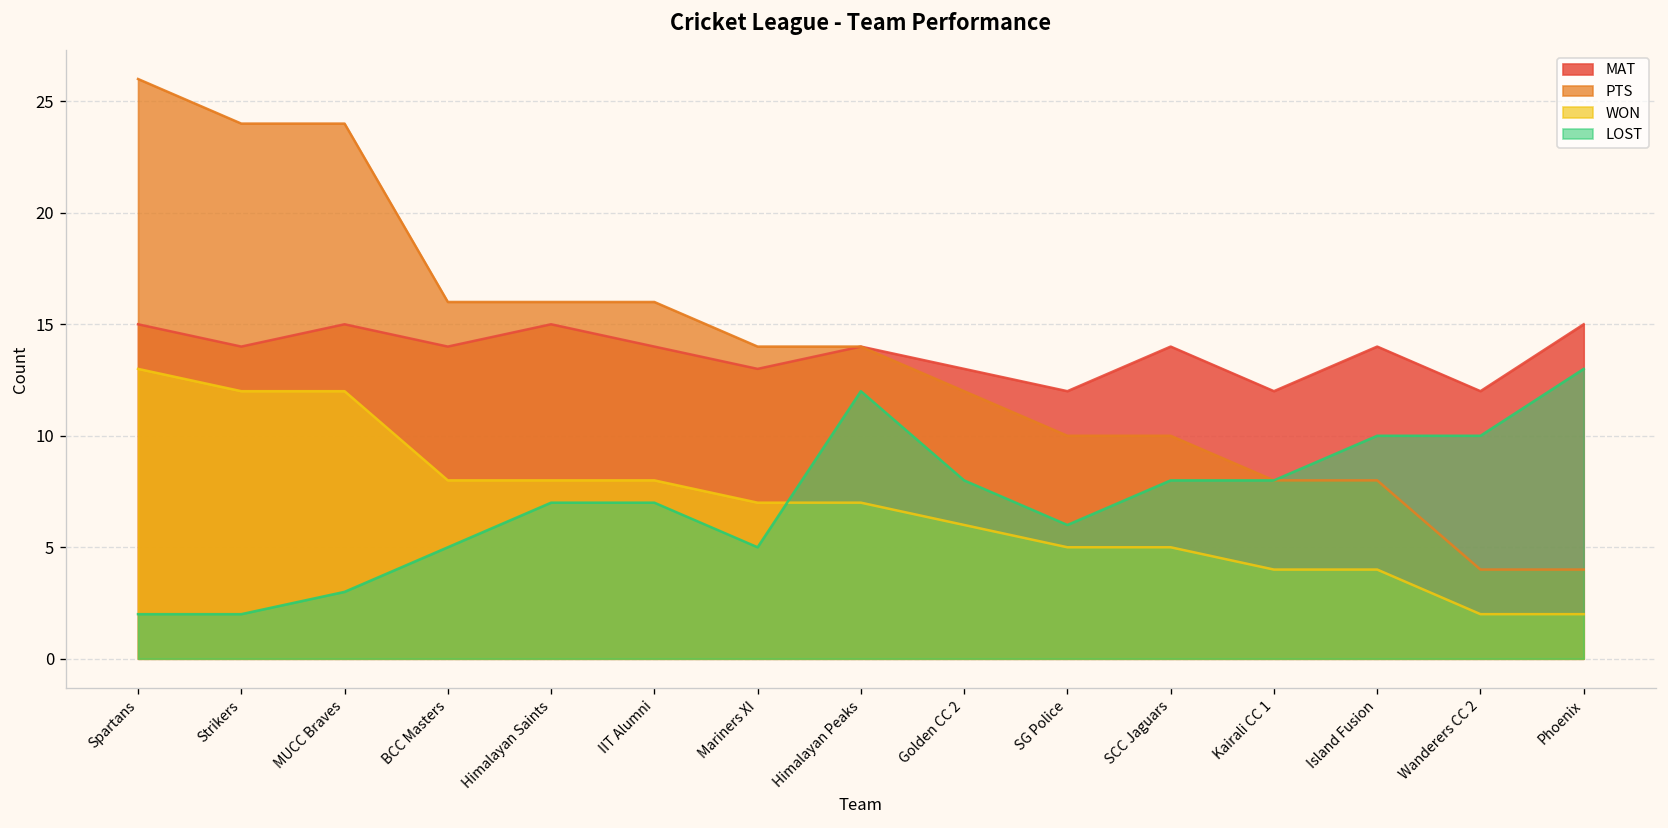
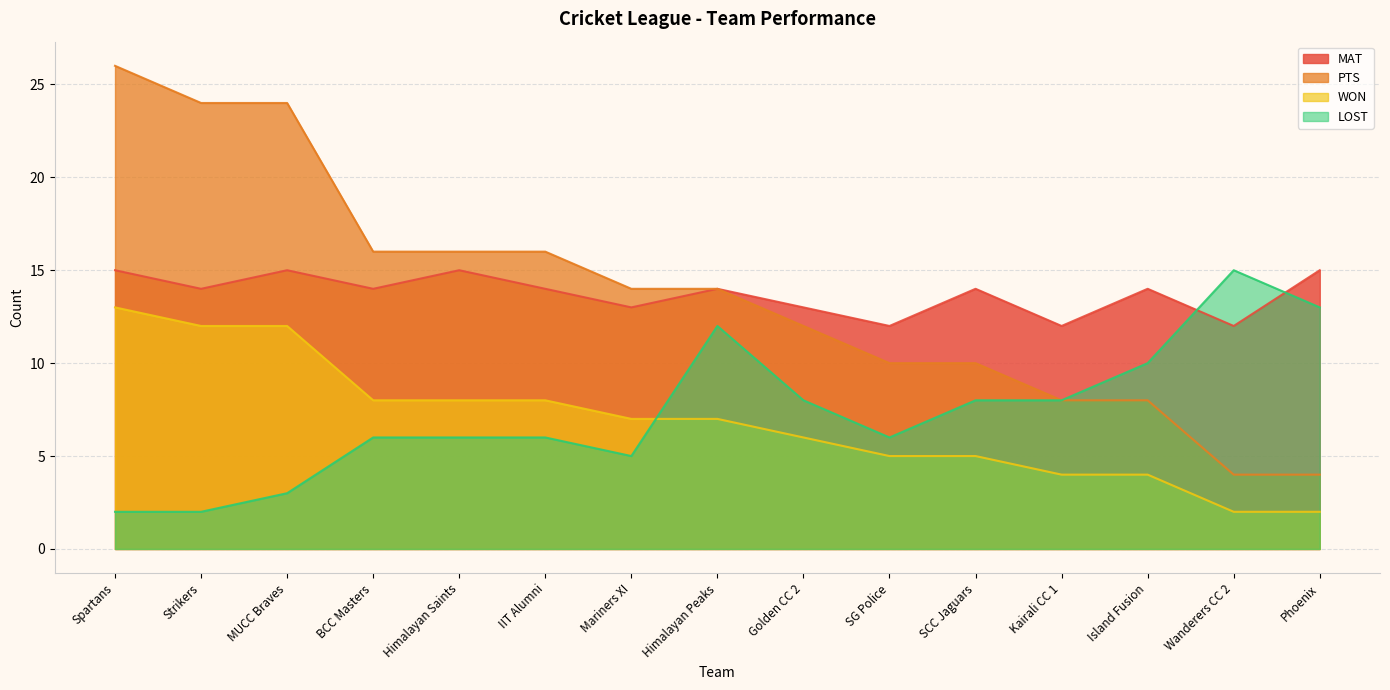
  {
    "WON": {
      "Spartans": 13,
      "Strikers": 12,
      "MUCC Braves": 12,
      "BCC Masters": 8,
      "Himalayan Saints": 8,
      "IIT Alumni": 8,
      "Mariners XI": 7,
      "Himalayan Peaks": 7,
      "Golden CC 2": 6,
      "SG Police": 5,
      "SCC Jaguars": 5,
      "Kairali CC 1": 4,
      "Island Fusion": 4,
      "Wanderers CC 2": 2,
      "Phoenix": 2
    },
    "LOST": {
      "Spartans": 2,
      "Strikers": 2,
      "MUCC Braves": 3,
-     "BCC Masters": 5,
-     "Himalayan Saints": 7,
-     "IIT Alumni": 7,
+     "BCC Masters": 6,
+     "Himalayan Saints": 6,
+     "IIT Alumni": 6,
      "Mariners XI": 5,
      "Himalayan Peaks": 12,
      "Golden CC 2": 8,
      "SG Police": 6,
      "SCC Jaguars": 8,
      "Island Fusion": 10,
-     "Wanderers CC 2": 10,
+     "Wanderers CC 2": 15,
      "Phoenix": 13
    }
  }
